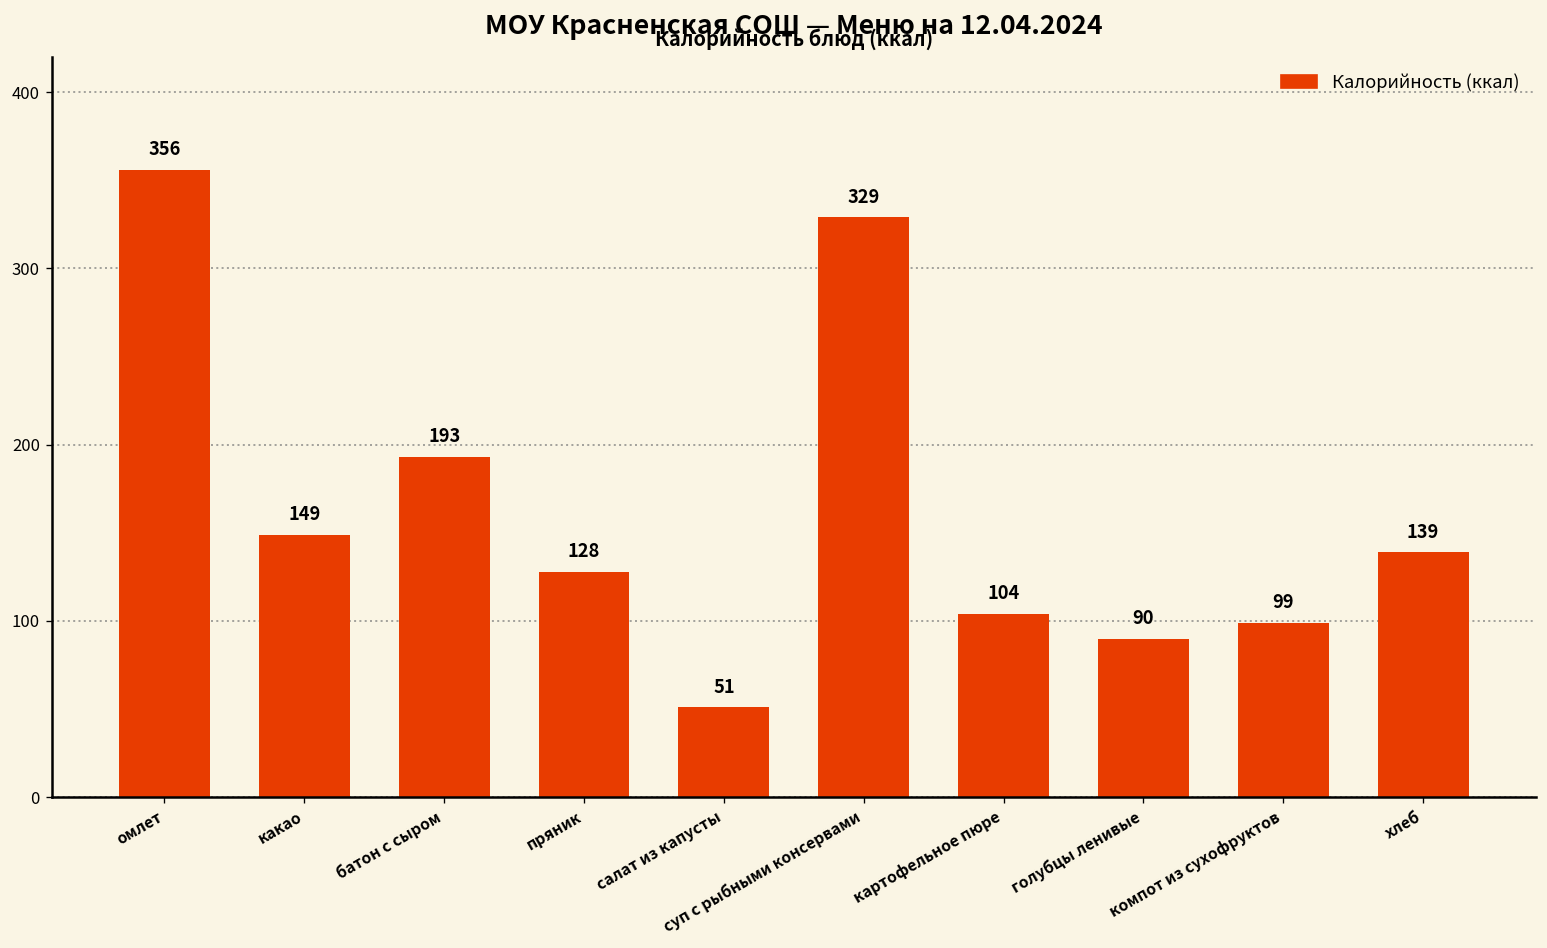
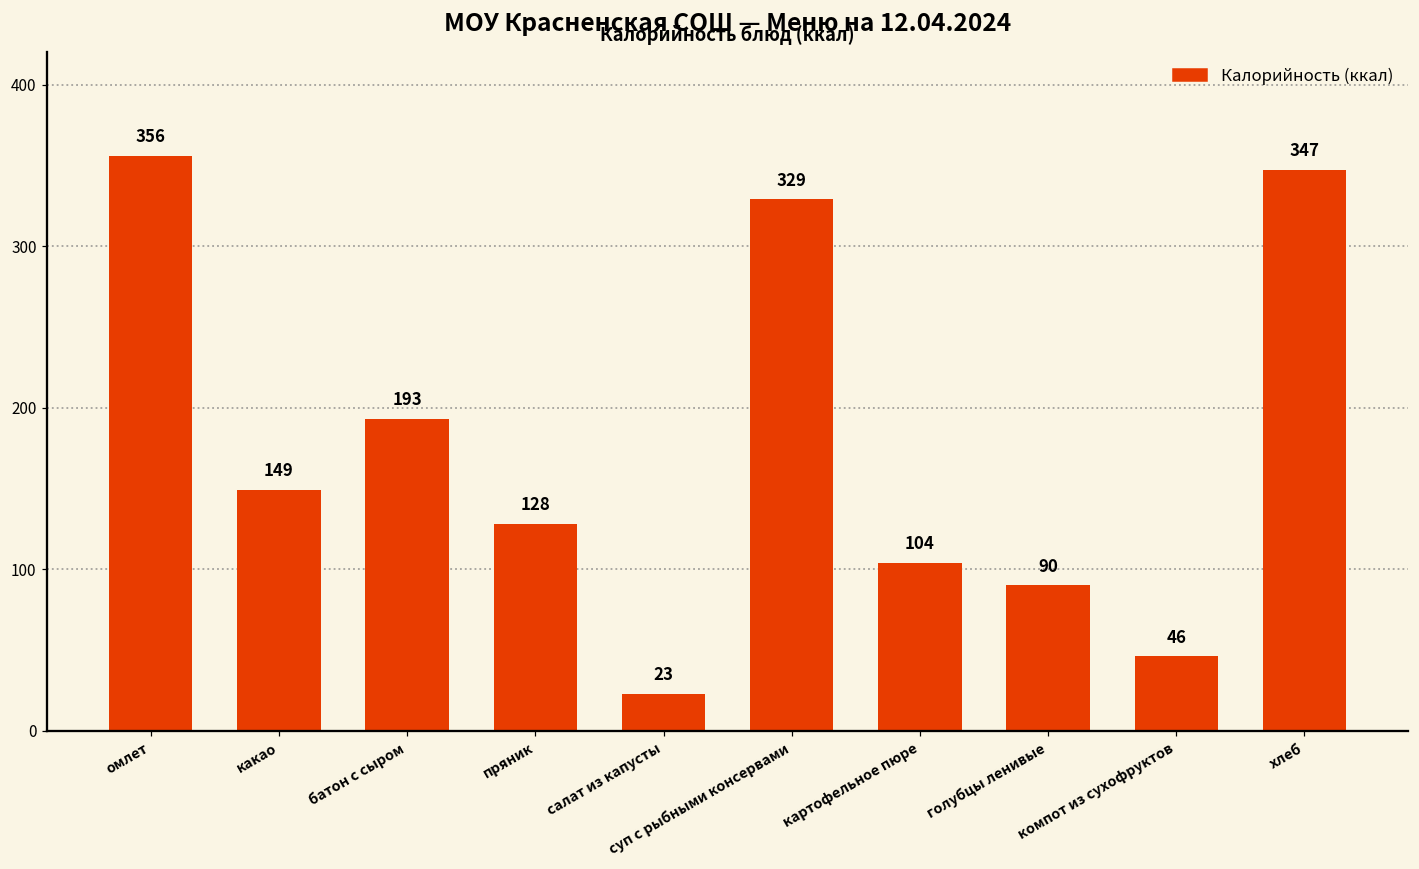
  {
    "омлет": 356,
    "какао": 149,
    "батон с сыром": 193,
    "пряник": 128,
-   "салат из капусты": 51,
+   "салат из капусты": 23,
    "суп с рыбными консервами": 329,
    "картофельное пюре": 104,
    "голубцы ленивые": 90,
-   "компот из сухофруктов": 99,
-   "хлеб": 139
+   "компот из сухофруктов": 46,
+   "хлеб": 347
  }
